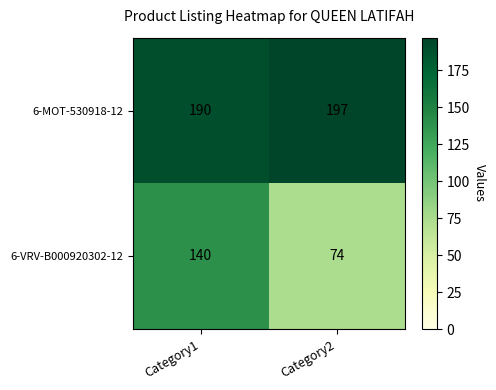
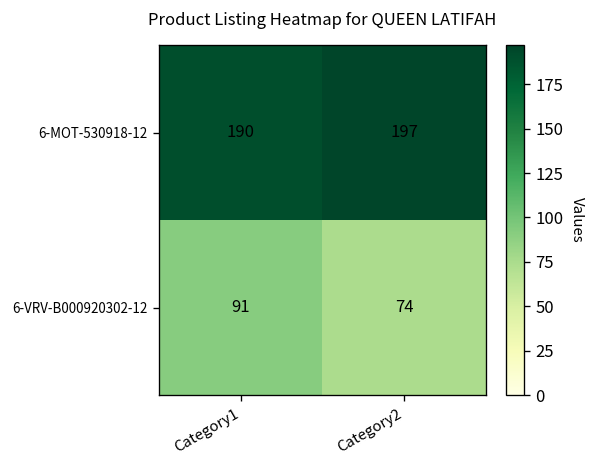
  {
    "6-MOT-530918-12": {
      "Category1": 190,
      "Category2": 197
    },
    "6-VRV-B000920302-12": {
-     "Category1": 140,
+     "Category1": 91,
      "Category2": 74
    }
  }
